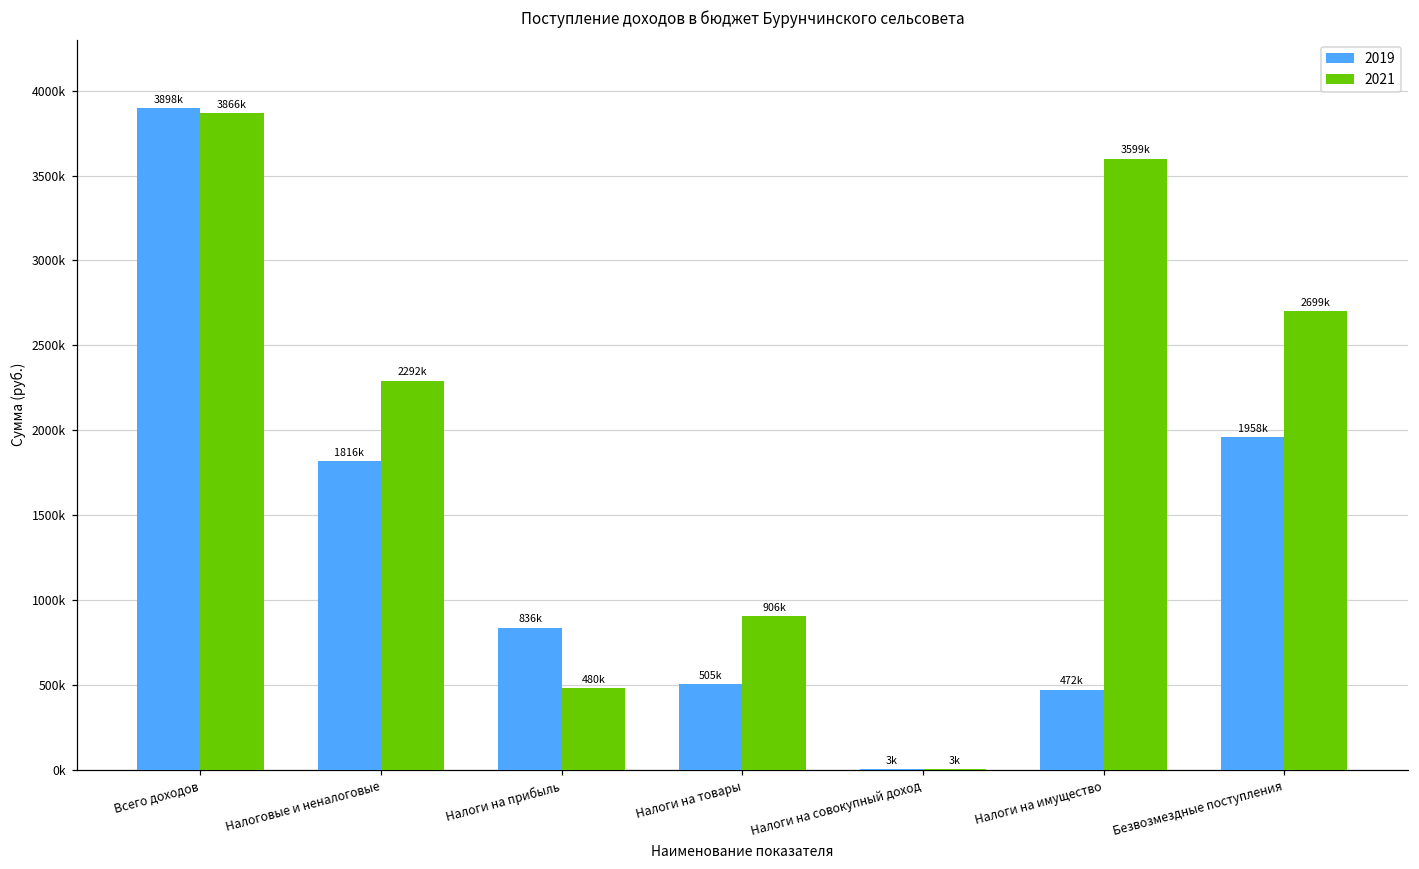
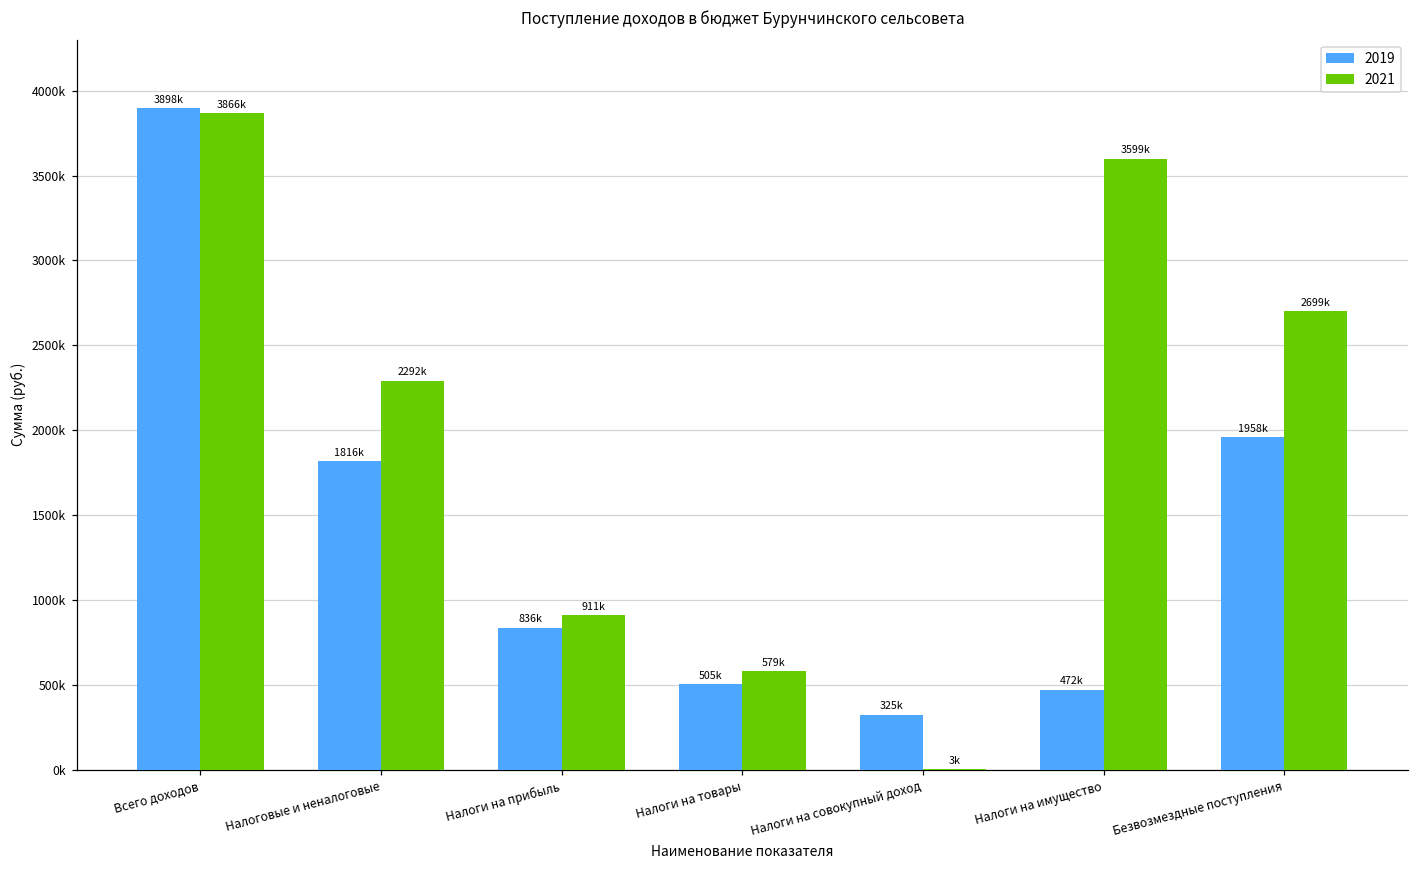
  {
    "2019": {
      "Всего доходов": "3898k",
      "Налоговые и неналоговые": "1816k",
      "Налоги на прибыль": "836k",
      "Налоги на товары": "505k",
-     "Налоги на совокупный доход": "3k",
+     "Налоги на совокупный доход": "325k",
      "Налоги на имущество": "472k",
      "Безвозмездные поступления": "1958k"
    },
    "2021": {
      "Всего доходов": "3866k",
      "Налоговые и неналоговые": "2292k",
-     "Налоги на прибыль": "480k",
-     "Налоги на товары": "906k",
+     "Налоги на прибыль": "911k",
+     "Налоги на товары": "579k",
      "Налоги на совокупный доход": "3k",
      "Налоги на имущество": "3599k",
      "Безвозмездные поступления": "2699k"
    }
  }
